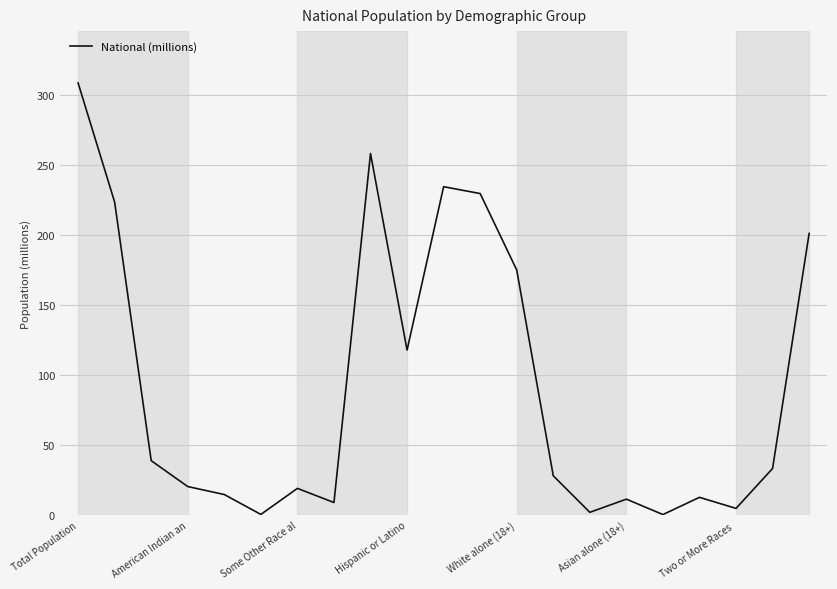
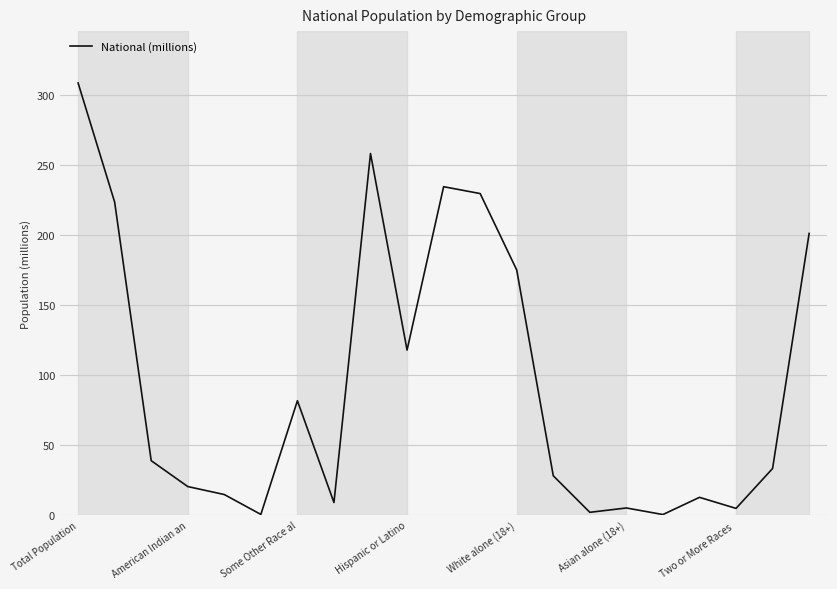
  {
    "Total Population": 309,
    "American Indian an": 20,
-   "Some Other Race al": 19,
+   "Some Other Race al": 82,
    "Hispanic or Latino": 118,
    "White alone (18+)": 175,
-   "Asian alone (18+)": 11
+   "Asian alone (18+)": 5
  }
